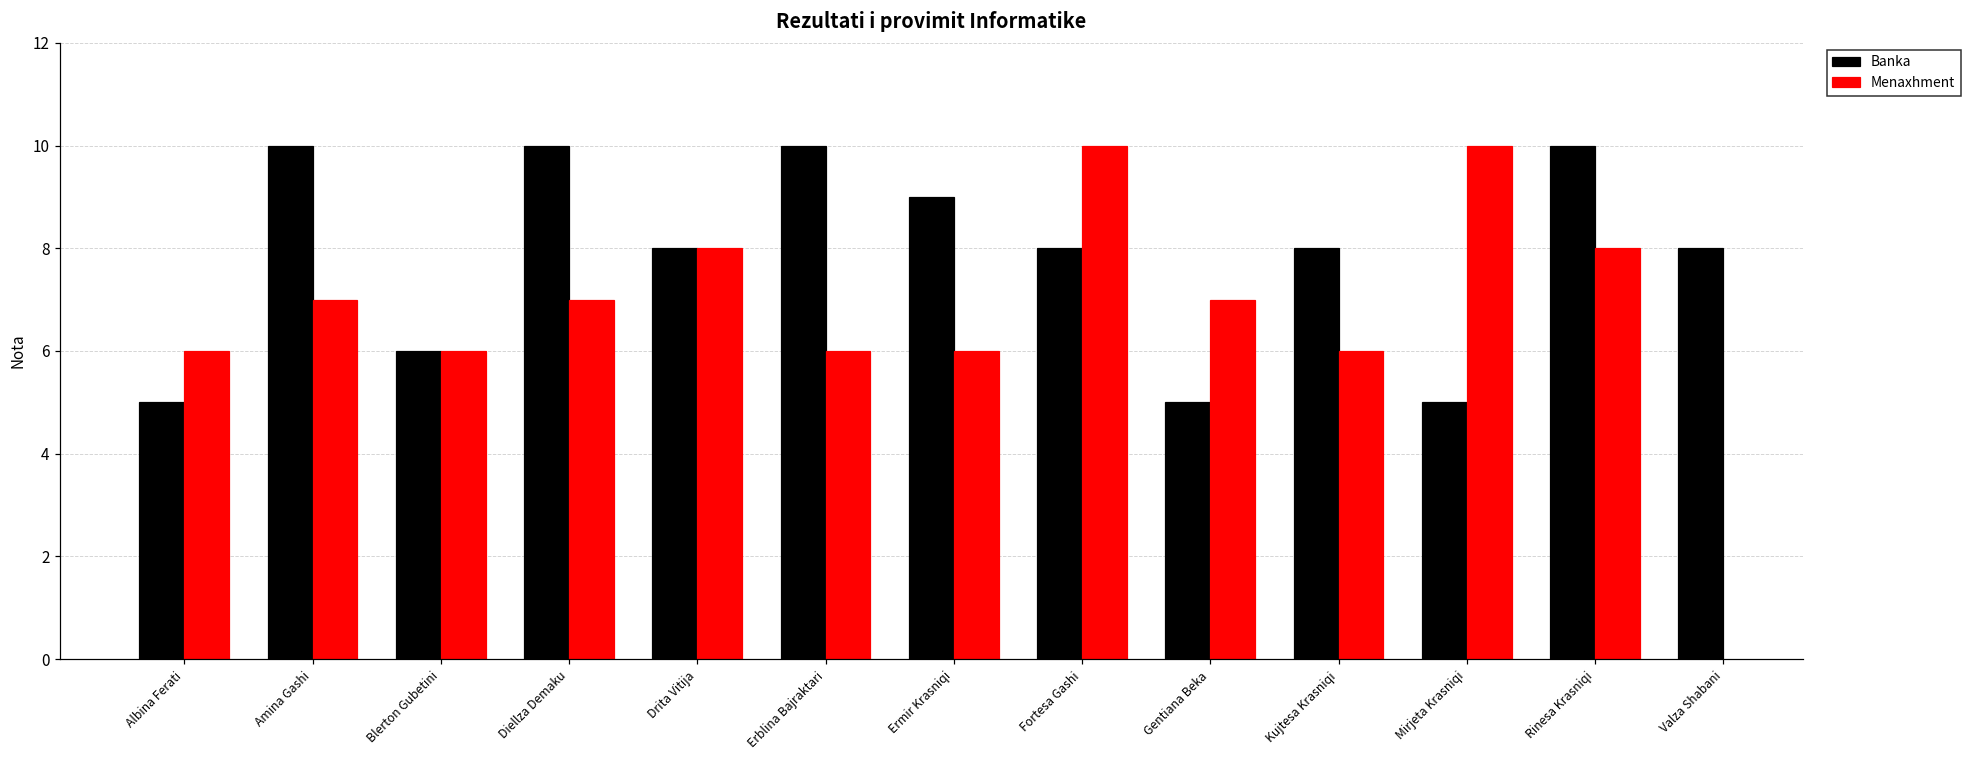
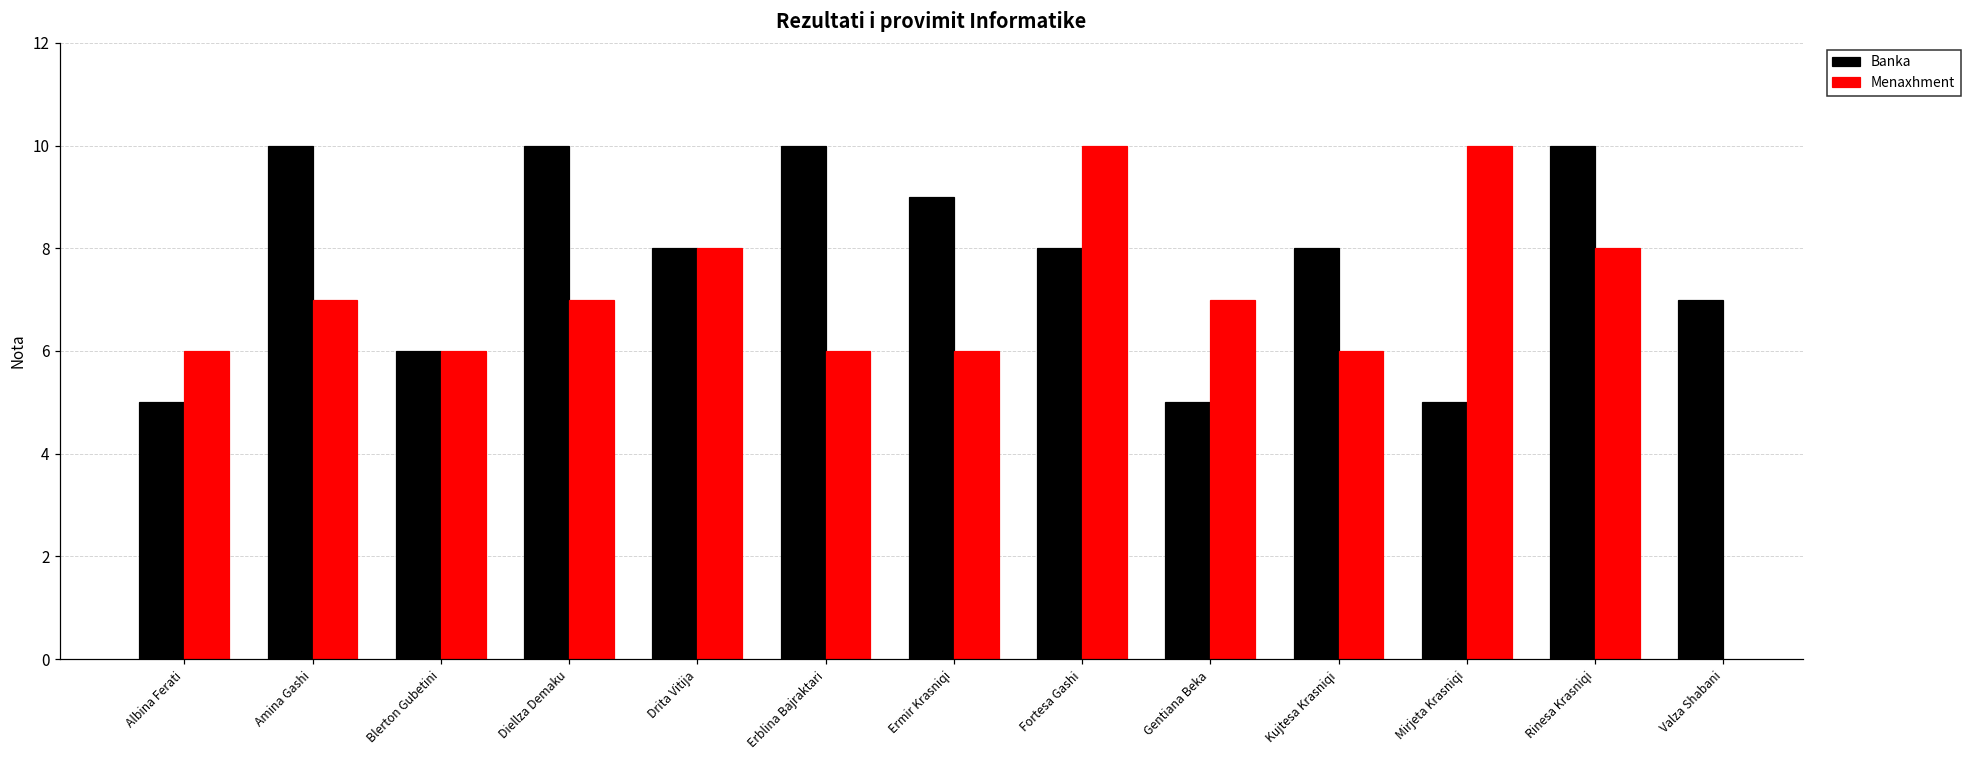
  {
    "Banka": {
      "Albina Ferati": 5,
      "Amina Gashi": 10,
      "Blerton Gubetini": 6,
      "Diellza Demaku": 10,
      "Drita Vitija": 8,
      "Erblina Bajraktari": 10,
      "Ermir Krasniqi": 9,
      "Fortesa Gashi": 8,
      "Gentiana Beka": 5,
      "Kujtesa Krasniqi": 8,
      "Mirjeta Krasniqi": 5,
      "Rinesa Krasniqi": 10,
-     "Valza Shabani": 8
+     "Valza Shabani": 7
    }
  }
